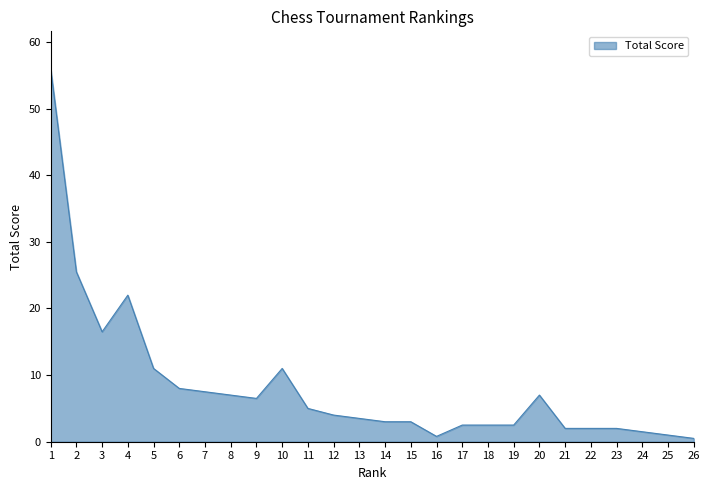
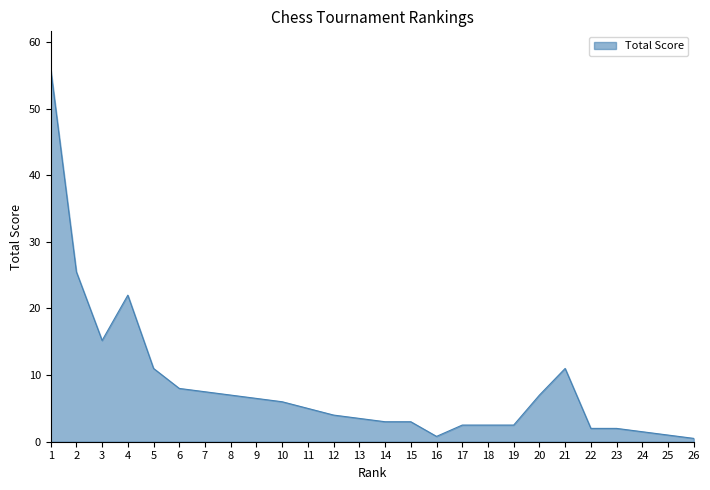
  {
    "1": 56,
    "2": 26,
-   "3": 17,
+   "3": 15,
    "4": 22,
    "5": 11,
    "6": 8,
    "7": 8,
    "8": 7,
    "9": 7,
-   "10": 11,
+   "10": 6,
    "11": 5,
    "12": 4,
    "13": 4,
    "14": 3,
    "15": 3,
    "16": 1,
    "17": 3,
    "18": 3,
    "19": 3,
    "20": 7,
-   "21": 2,
+   "21": 11,
    "22": 2,
    "23": 2,
    "24": 2,
    "25": 1,
    "26": 1
  }
